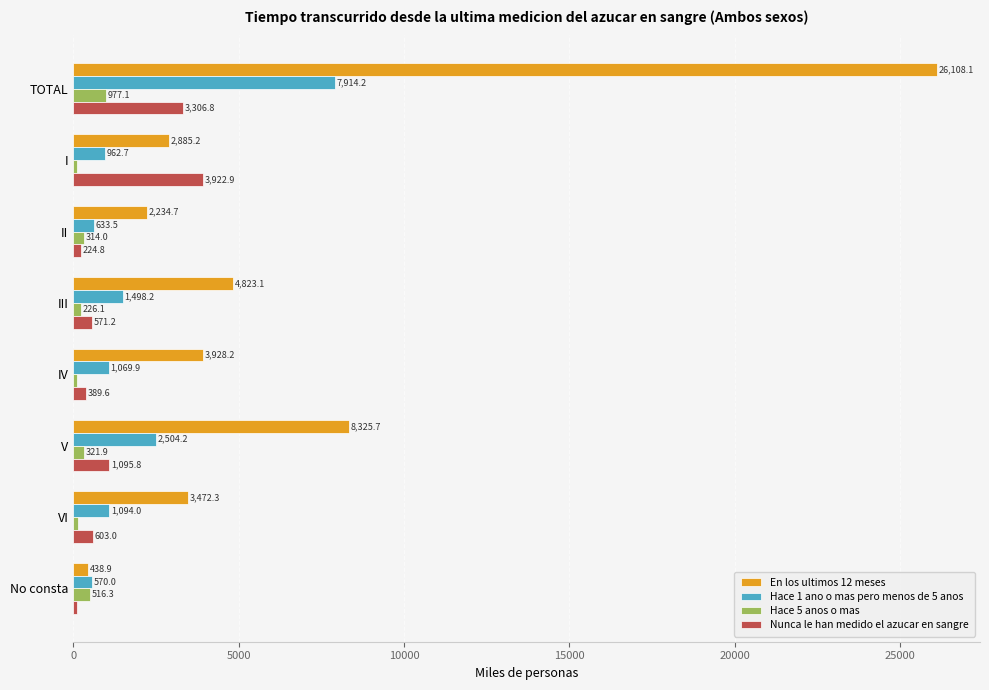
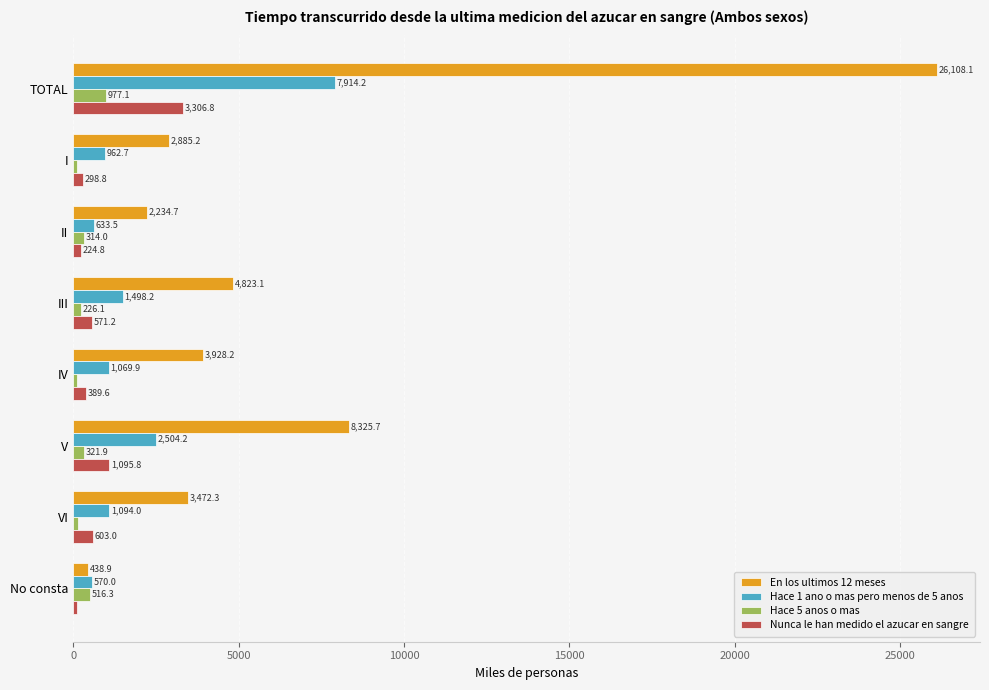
  {
    "En los ultimos 12 meses": {
      "TOTAL": "26,108.1",
      "I": "2,885.2",
      "II": "2,234.7",
      "III": "4,823.1",
      "IV": "3,928.2",
      "V": "8,325.7",
      "VI": "3,472.3",
      "No consta": "438.9"
    },
    "Hace 1 ano o mas pero menos de 5 anos": {
      "TOTAL": "7,914.2",
      "I": "962.7",
      "II": "633.5",
      "III": "1,498.2",
      "IV": "1,069.9",
      "V": "2,504.2",
      "VI": "1,094.0",
      "No consta": "570.0"
    },
    "Hace 5 anos o mas": {
      "TOTAL": "977.1",
      "II": "314.0",
      "III": "226.1",
      "V": "321.9",
      "No consta": "516.3"
    },
    "Nunca le han medido el azucar en sangre": {
      "TOTAL": "3,306.8",
-     "I": "3,922.9",
+     "I": "298.8",
      "II": "224.8",
      "III": "571.2",
      "IV": "389.6",
      "V": "1,095.8",
      "VI": "603.0"
    }
  }
